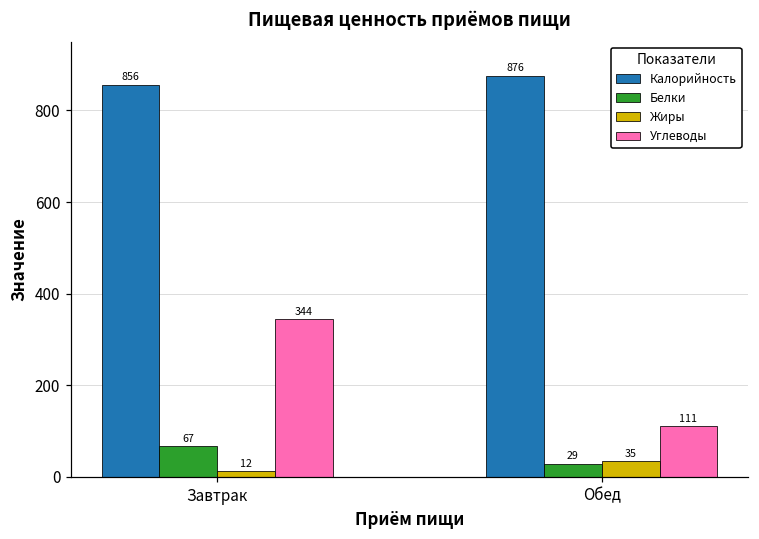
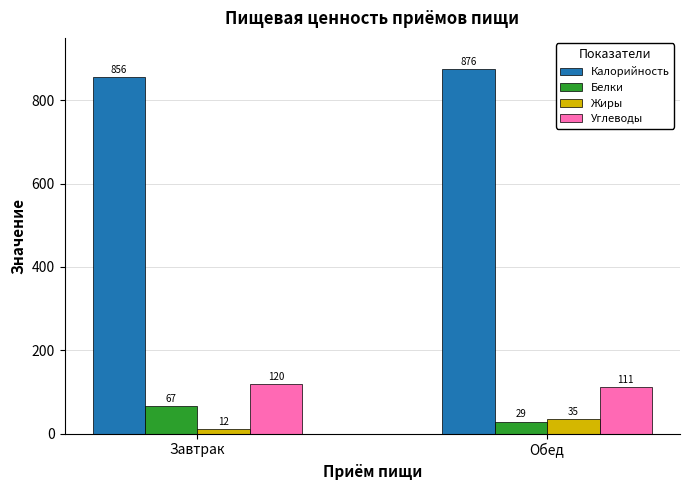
  {
    "Калорийность": {
      "Завтрак": 856,
      "Обед": 876
    },
    "Белки": {
      "Завтрак": 67,
      "Обед": 29
    },
    "Жиры": {
      "Завтрак": 12,
      "Обед": 35
    },
    "Углеводы": {
-     "Завтрак": 344,
+     "Завтрак": 120,
      "Обед": 111
    }
  }
